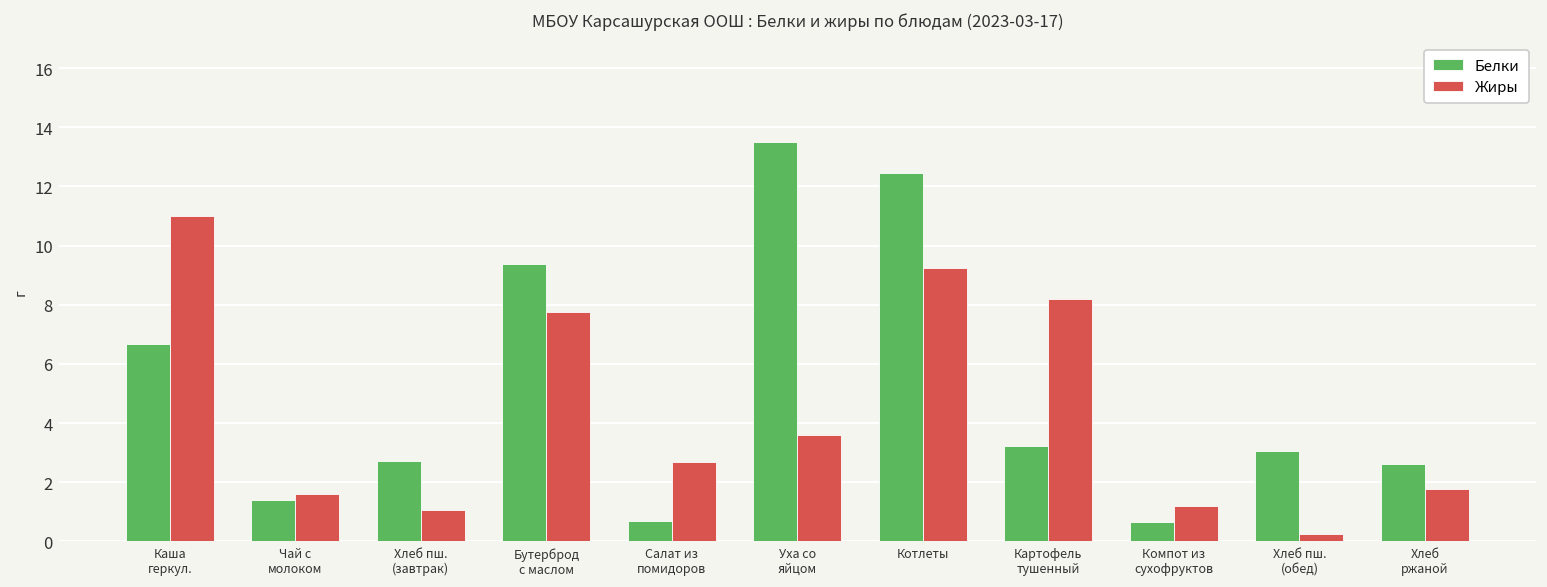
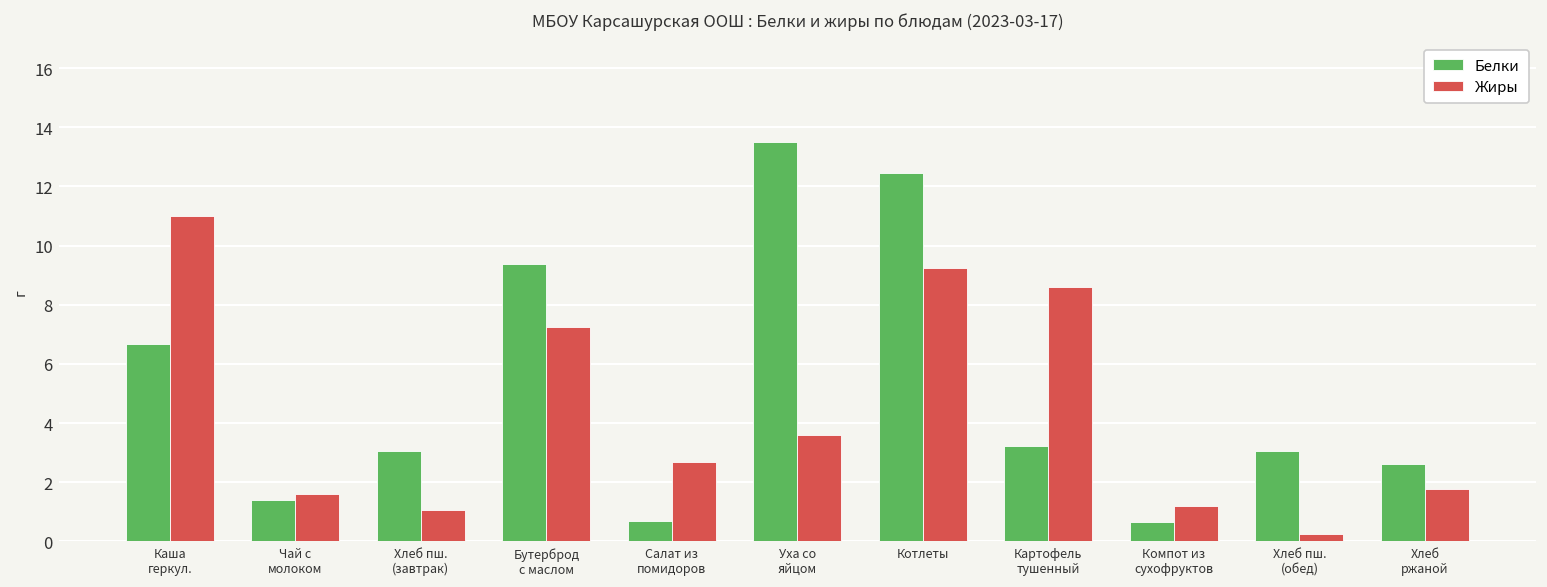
  {
    "Белки": {
      "Каша геркул.": 6.7,
      "Чай с молоком": 1.4,
-     "Хлеб пш. (завтрак)": 2.7,
+     "Хлеб пш. (завтрак)": 3.1,
      "Бутерброд с маслом": 9.4,
      "Салат из помидоров": 0.7,
      "Уха со яйцом": 13.5,
      "Котлеты": 12.4,
      "Картофель тушенный": 3.2,
      "Компот из сухофруктов": 0.7,
      "Хлеб пш. (обед)": 3.1,
      "Хлеб ржаной": 2.6
    },
    "Жиры": {
      "Каша геркул.": 11.0,
      "Чай с молоком": 1.6,
      "Хлеб пш. (завтрак)": 1.1,
-     "Бутерброд с маслом": 7.8,
+     "Бутерброд с маслом": 7.3,
      "Салат из помидоров": 2.7,
      "Уха со яйцом": 3.6,
      "Котлеты": 9.2,
-     "Картофель тушенный": 8.2,
+     "Картофель тушенный": 8.6,
      "Компот из сухофруктов": 1.2,
      "Хлеб пш. (обед)": 0.2,
      "Хлеб ржаной": 1.8
    }
  }
